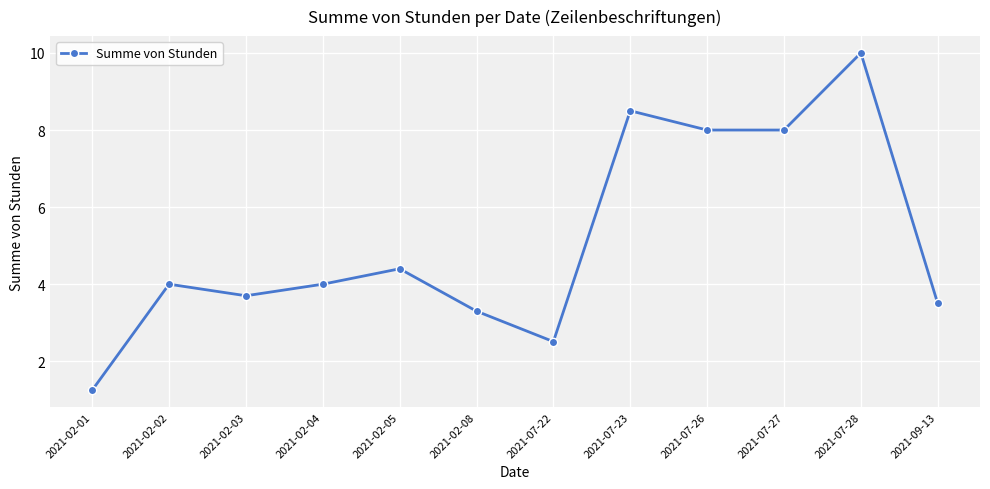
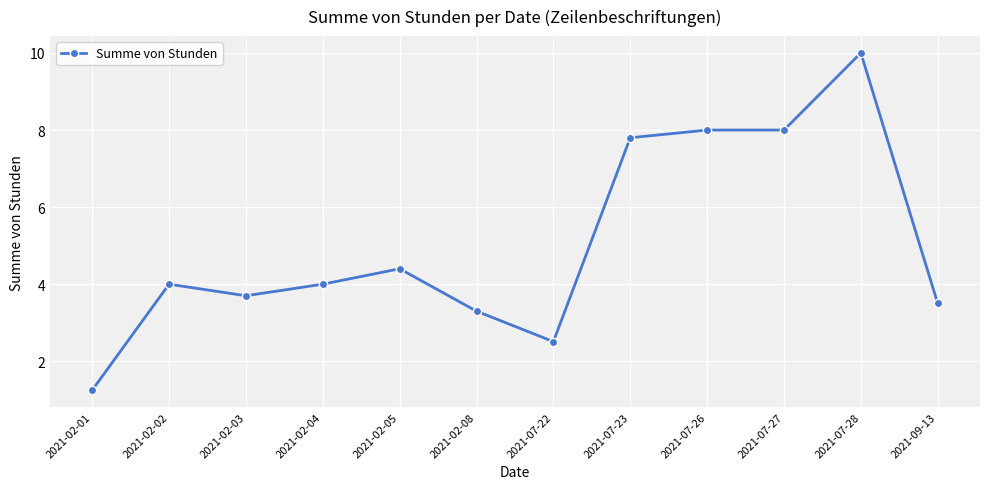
  {
    "2021-02-01": 1.3,
    "2021-02-02": 4.0,
    "2021-02-03": 3.7,
    "2021-02-04": 4.0,
    "2021-02-05": 4.4,
    "2021-02-08": 3.3,
    "2021-07-22": 2.5,
-   "2021-07-23": 8.5,
+   "2021-07-23": 7.8,
    "2021-07-26": 8.0,
    "2021-07-27": 8.0,
    "2021-07-28": 10.0,
    "2021-09-13": 3.5
  }
